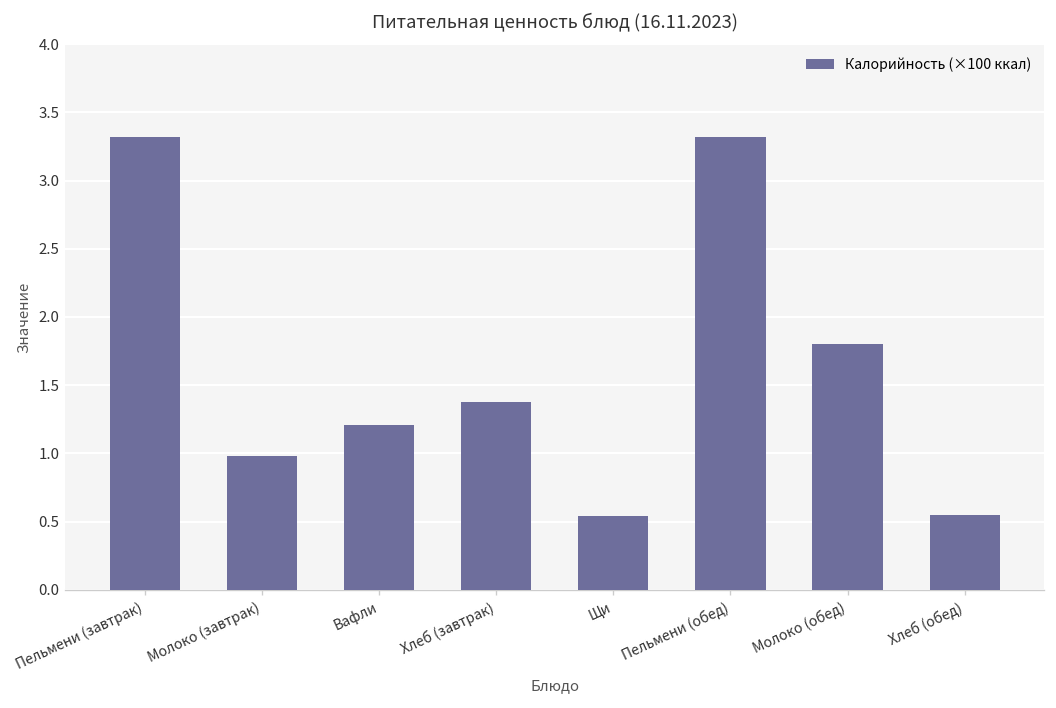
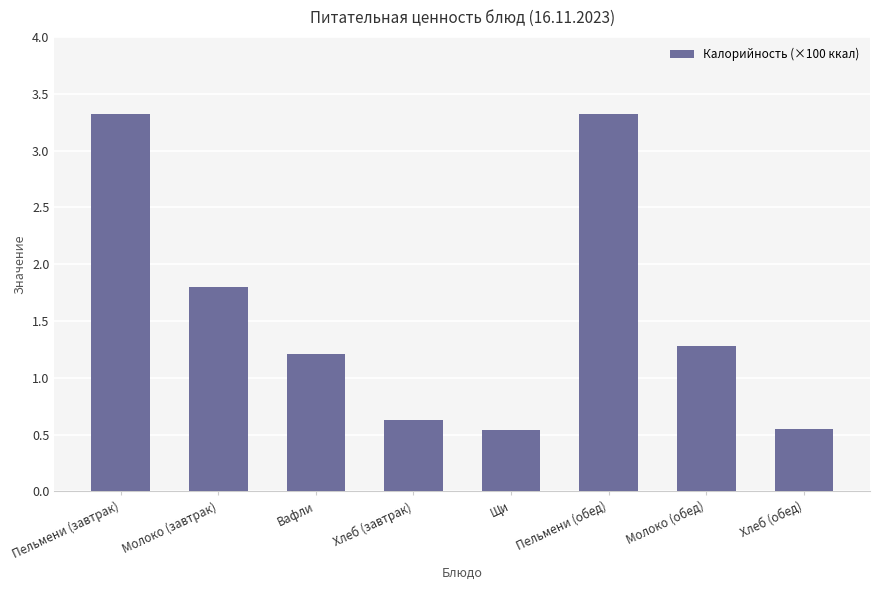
  {
    "Пельмени (завтрак)": 3.32,
-   "Молоко (завтрак)": 0.98,
+   "Молоко (завтрак)": 1.80,
    "Вафли": 1.21,
-   "Хлеб (завтрак)": 1.38,
+   "Хлеб (завтрак)": 0.63,
    "Щи": 0.54,
    "Пельмени (обед)": 3.32,
-   "Молоко (обед)": 1.80,
+   "Молоко (обед)": 1.28,
    "Хлеб (обед)": 0.55
  }
